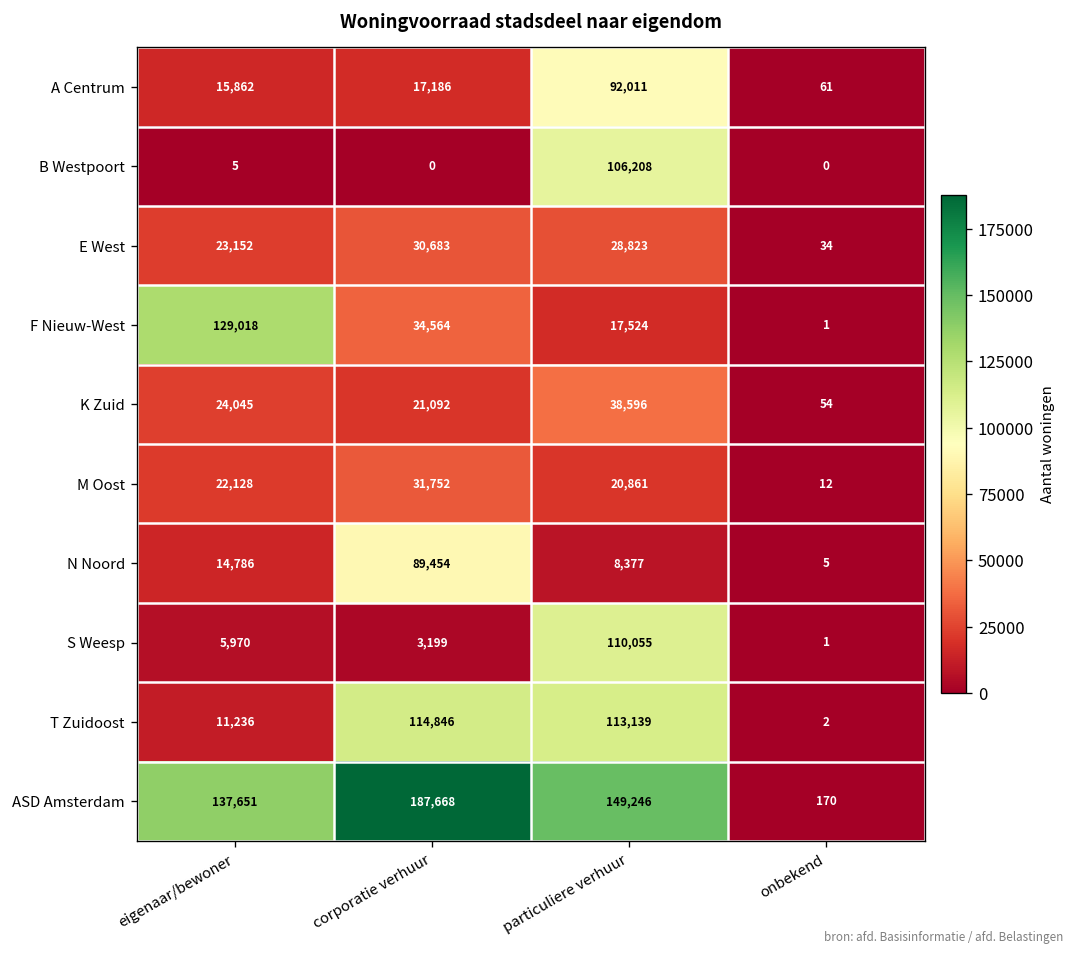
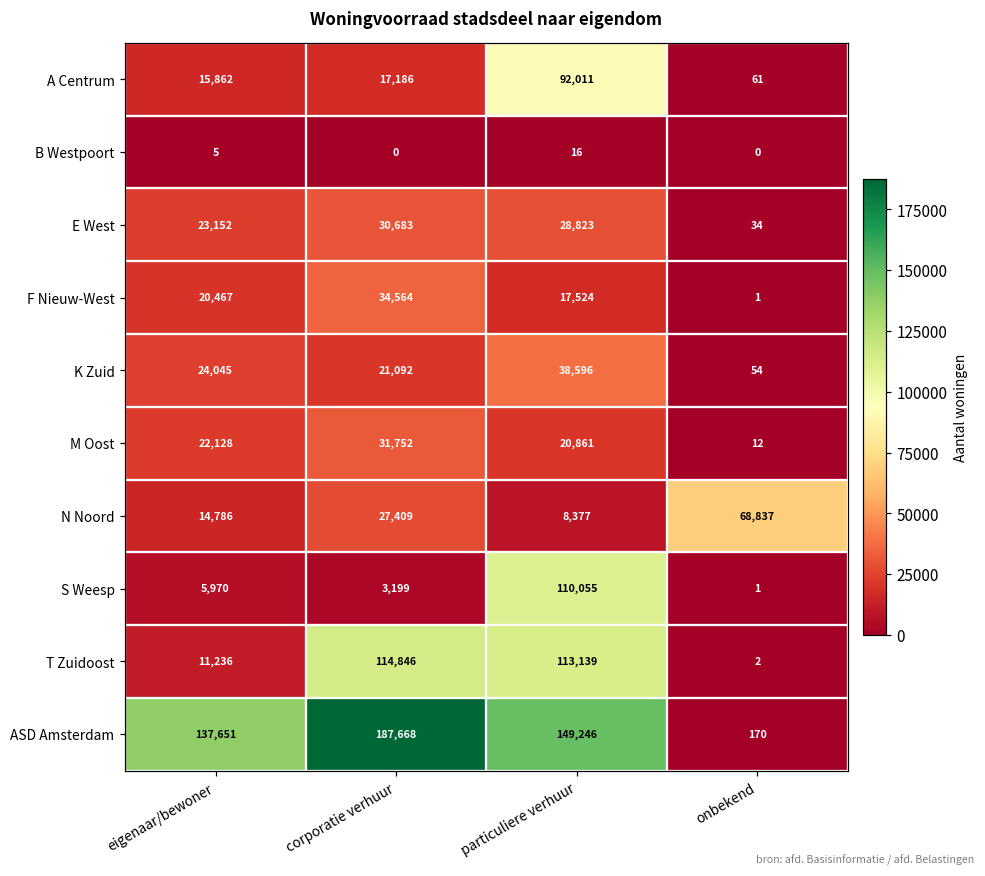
  {
    "A Centrum": {
      "eigenaar/bewoner": "15,862",
      "corporatie verhuur": "17,186",
      "particuliere verhuur": "92,011",
      "onbekend": "61"
    },
    "B Westpoort": {
      "eigenaar/bewoner": "5",
      "corporatie verhuur": "0",
-     "particuliere verhuur": "106,208",
+     "particuliere verhuur": "16",
      "onbekend": "0"
    },
    "E West": {
      "eigenaar/bewoner": "23,152",
      "corporatie verhuur": "30,683",
      "particuliere verhuur": "28,823",
      "onbekend": "34"
    },
    "F Nieuw-West": {
-     "eigenaar/bewoner": "129,018",
+     "eigenaar/bewoner": "20,467",
      "corporatie verhuur": "34,564",
      "particuliere verhuur": "17,524",
      "onbekend": "1"
    },
    "K Zuid": {
      "eigenaar/bewoner": "24,045",
      "corporatie verhuur": "21,092",
      "particuliere verhuur": "38,596",
      "onbekend": "54"
    },
    "M Oost": {
      "eigenaar/bewoner": "22,128",
      "corporatie verhuur": "31,752",
      "particuliere verhuur": "20,861",
      "onbekend": "12"
    },
    "N Noord": {
      "eigenaar/bewoner": "14,786",
-     "corporatie verhuur": "89,454",
+     "corporatie verhuur": "27,409",
      "particuliere verhuur": "8,377",
-     "onbekend": "5"
+     "onbekend": "68,837"
    },
    "S Weesp": {
      "eigenaar/bewoner": "5,970",
      "corporatie verhuur": "3,199",
      "particuliere verhuur": "110,055",
      "onbekend": "1"
    },
    "T Zuidoost": {
      "eigenaar/bewoner": "11,236",
      "corporatie verhuur": "114,846",
      "particuliere verhuur": "113,139",
      "onbekend": "2"
    },
    "ASD Amsterdam": {
      "eigenaar/bewoner": "137,651",
      "corporatie verhuur": "187,668",
      "particuliere verhuur": "149,246",
      "onbekend": "170"
    }
  }
